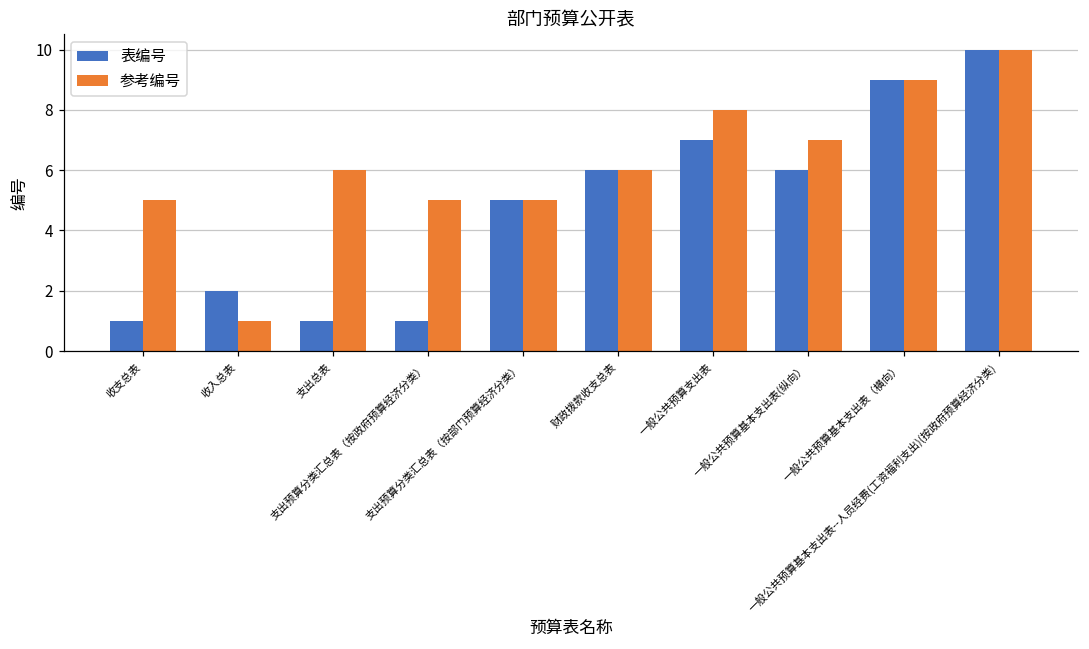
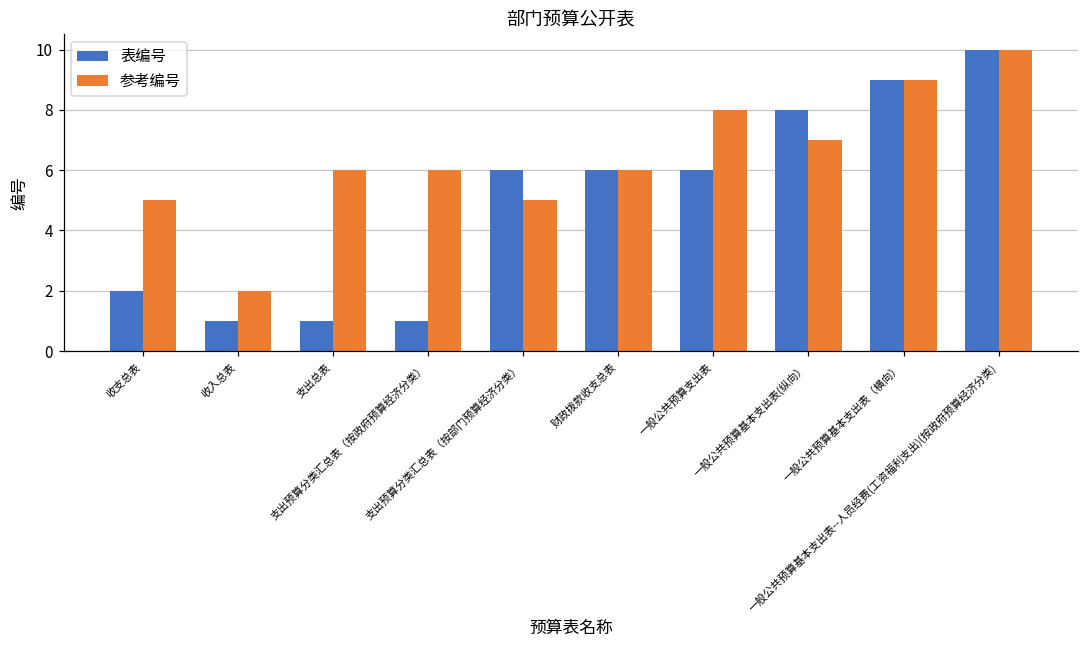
  {
    "表编号": {
-     "收支总表": 1,
-     "收入总表": 2,
+     "收支总表": 2,
+     "收入总表": 1,
      "支出总表": 1,
      "支出预算分类汇总表（按政府预算经济分类）": 1,
-     "支出预算分类汇总表（按部门预算经济分类）": 5,
+     "支出预算分类汇总表（按部门预算经济分类）": 6,
      "财政拨款收支总表": 6,
-     "一般公共预算支出表": 7,
-     "一般公共预算基本支出表(纵向）": 6,
+     "一般公共预算支出表": 6,
+     "一般公共预算基本支出表(纵向）": 8,
      "一般公共预算基本支出表（横向）": 9,
      "一般公共预算基本支出表--人员经费(工资福利支出)(按政府预算经济分类)": 10
    },
    "参考编号": {
      "收支总表": 5,
-     "收入总表": 1,
+     "收入总表": 2,
      "支出总表": 6,
-     "支出预算分类汇总表（按政府预算经济分类）": 5,
+     "支出预算分类汇总表（按政府预算经济分类）": 6,
      "支出预算分类汇总表（按部门预算经济分类）": 5,
      "财政拨款收支总表": 6,
      "一般公共预算支出表": 8,
      "一般公共预算基本支出表(纵向）": 7,
      "一般公共预算基本支出表（横向）": 9,
      "一般公共预算基本支出表--人员经费(工资福利支出)(按政府预算经济分类)": 10
    }
  }
